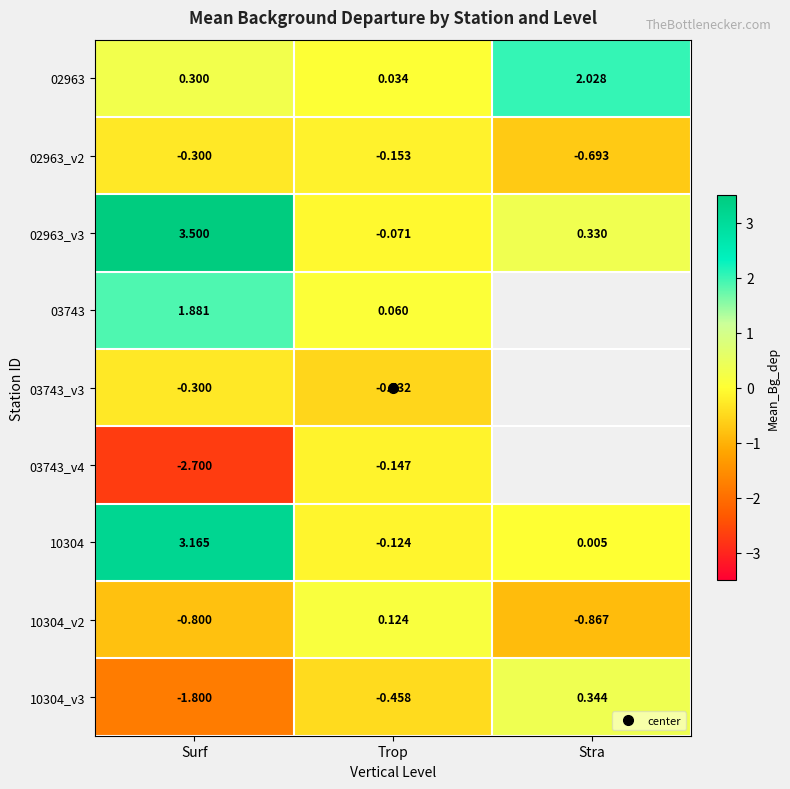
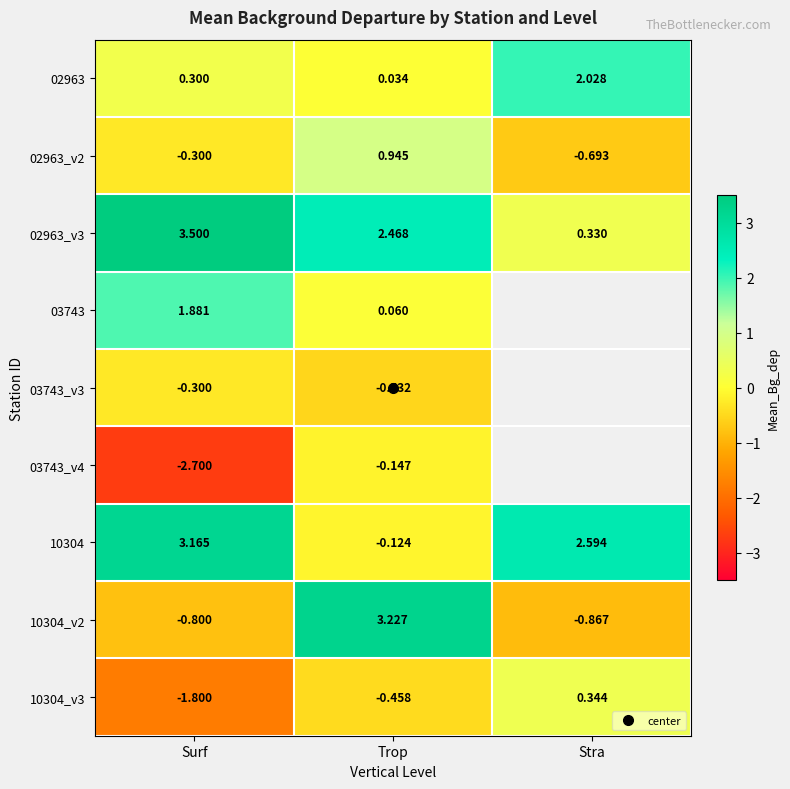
  {
    "02963": {
      "Surf": 0.300,
      "Trop": 0.034,
      "Stra": 2.028
    },
    "02963_v2": {
      "Surf": -0.300,
-     "Trop": -0.153,
+     "Trop": 0.945,
      "Stra": -0.693
    },
    "02963_v3": {
      "Surf": 3.500,
-     "Trop": -0.071,
+     "Trop": 2.468,
      "Stra": 0.330
    },
    "03743": {
      "Surf": 1.881,
      "Trop": 0.060
    },
    "03743_v3": {
      "Surf": -0.300
    },
    "03743_v4": {
      "Surf": -2.700,
      "Trop": -0.147
    },
    "10304": {
      "Surf": 3.165,
      "Trop": -0.124,
-     "Stra": 0.005
+     "Stra": 2.594
    },
    "10304_v2": {
      "Surf": -0.800,
-     "Trop": 0.124,
+     "Trop": 3.227,
      "Stra": -0.867
    },
    "10304_v3": {
      "Surf": -1.800,
      "Trop": -0.458,
      "Stra": 0.344
    }
  }
